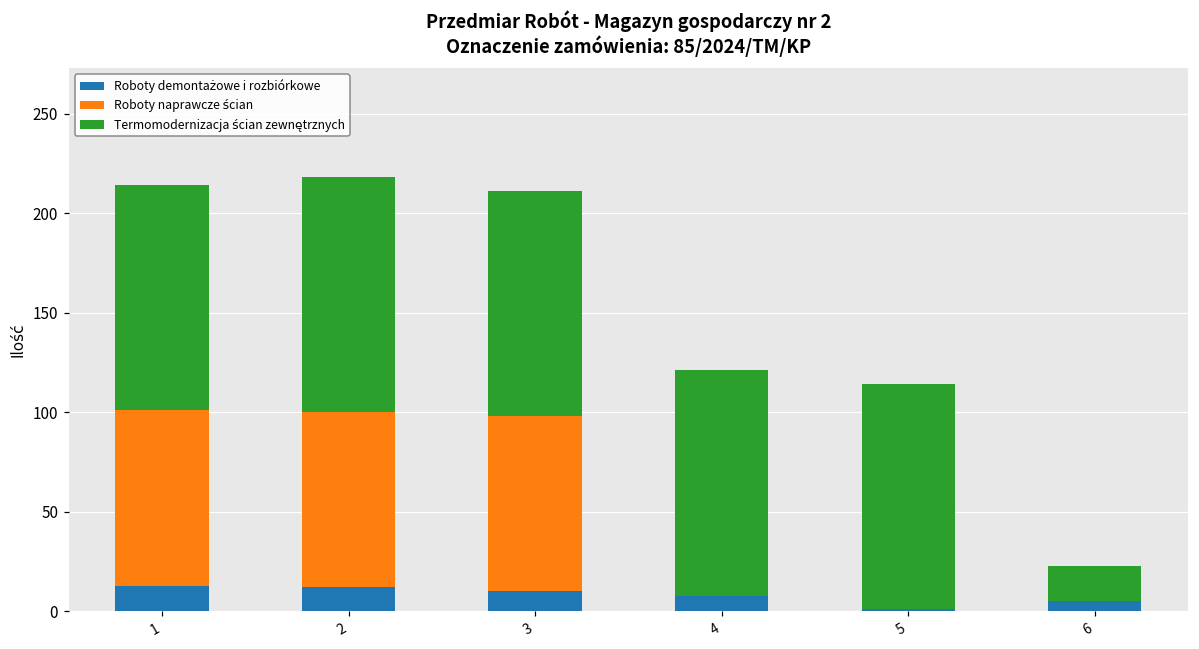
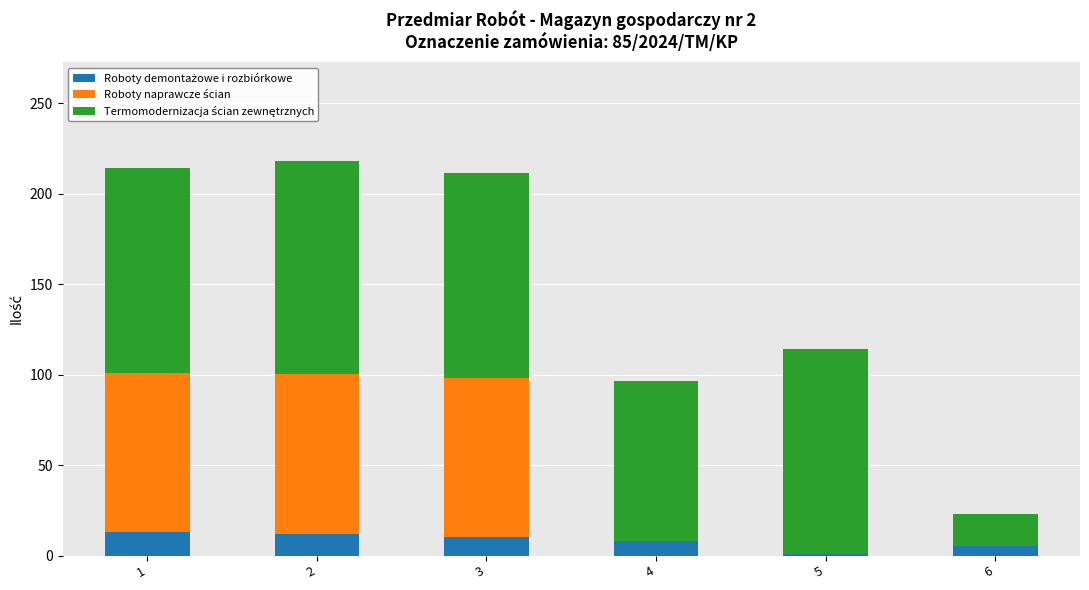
  {
    "Roboty demontażowe i rozbiórkowe": {
      "1": 13,
      "2": 12,
      "3": 10,
      "4": 8,
      "6": 5
    },
    "Roboty naprawcze ścian": {
      "1": 88,
      "2": 88,
      "3": 88,
      "4": 0,
      "5": 0,
      "6": 0
    },
    "Termomodernizacja ścian zewnętrznych": {
      "1": 113,
      "2": 118,
      "3": 113,
-     "4": 113,
+     "4": 89,
      "5": 113,
      "6": 18
    }
  }
